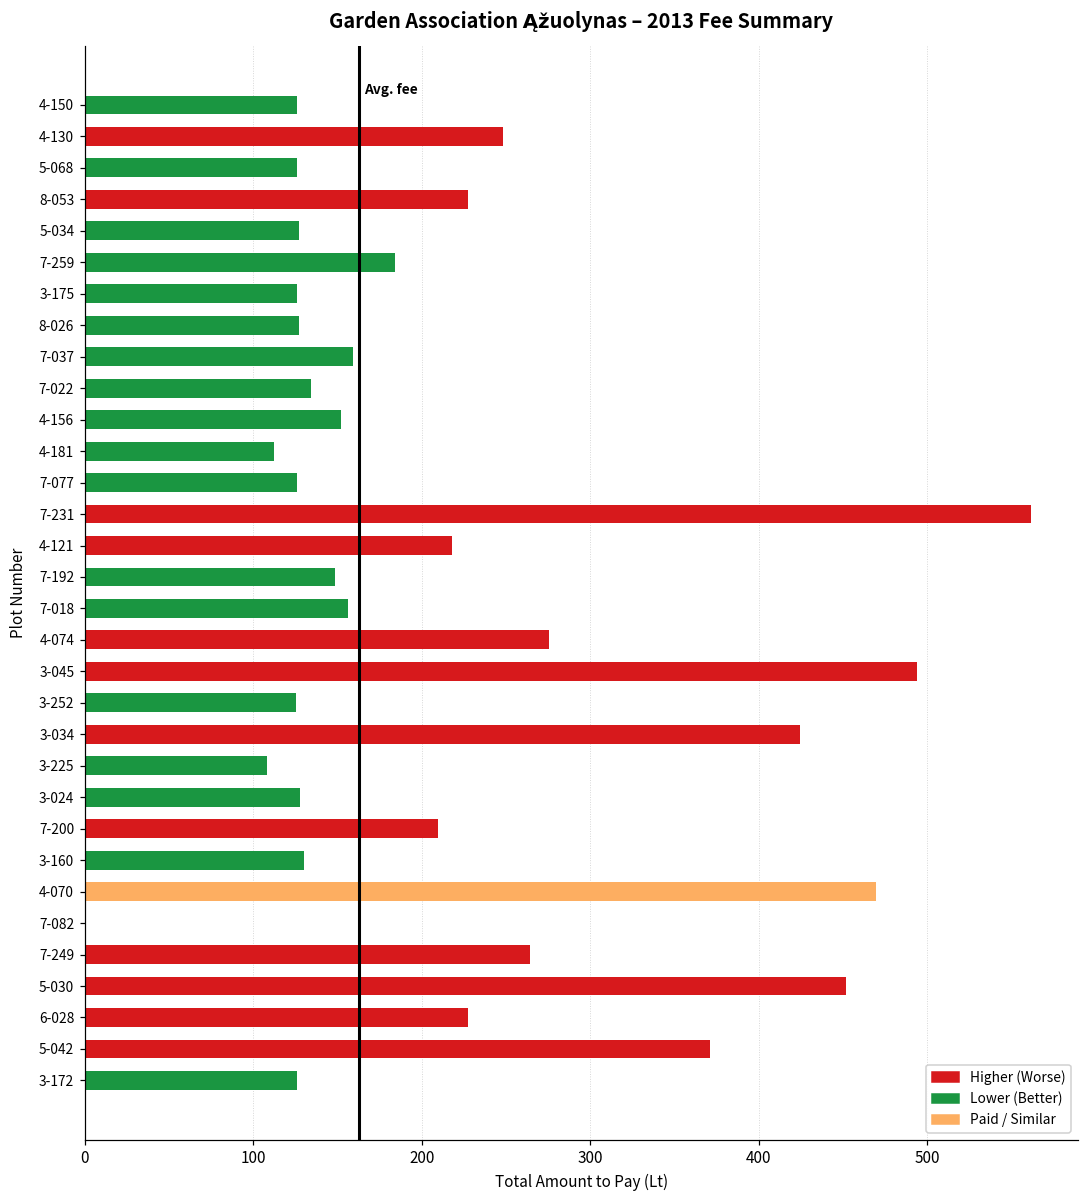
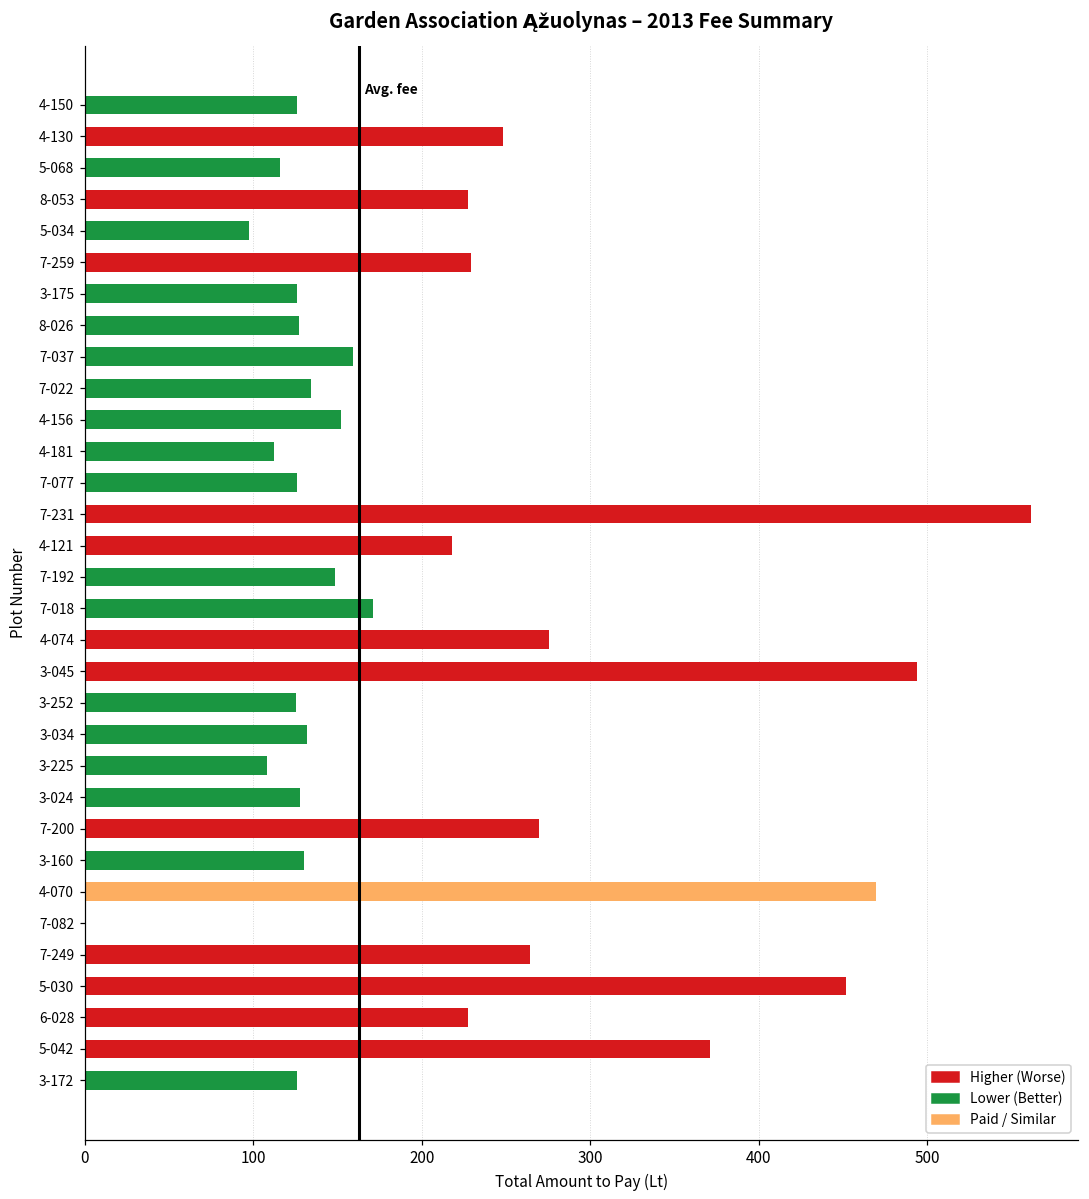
  {
    "4-150": 126,
    "4-130": 248,
-   "5-068": 126,
+   "5-068": 116,
    "8-053": 227,
-   "5-034": 127,
-   "7-259": 184,
+   "5-034": 97,
+   "7-259": 229,
    "3-175": 126,
    "8-026": 127,
    "7-037": 159,
    "7-022": 135,
    "4-156": 152,
    "4-181": 112,
    "7-077": 126,
    "7-231": 562,
    "4-121": 218,
    "7-192": 148,
-   "7-018": 156,
+   "7-018": 171,
    "4-074": 276,
    "3-045": 494,
    "3-252": 125,
-   "3-034": 425,
+   "3-034": 132,
    "3-225": 108,
    "3-024": 128,
-   "7-200": 210,
+   "7-200": 270,
    "3-160": 130,
    "4-070": 470,
    "7-082": 0,
    "7-249": 264,
    "5-030": 452,
    "6-028": 228,
    "5-042": 371,
    "3-172": 126
  }
